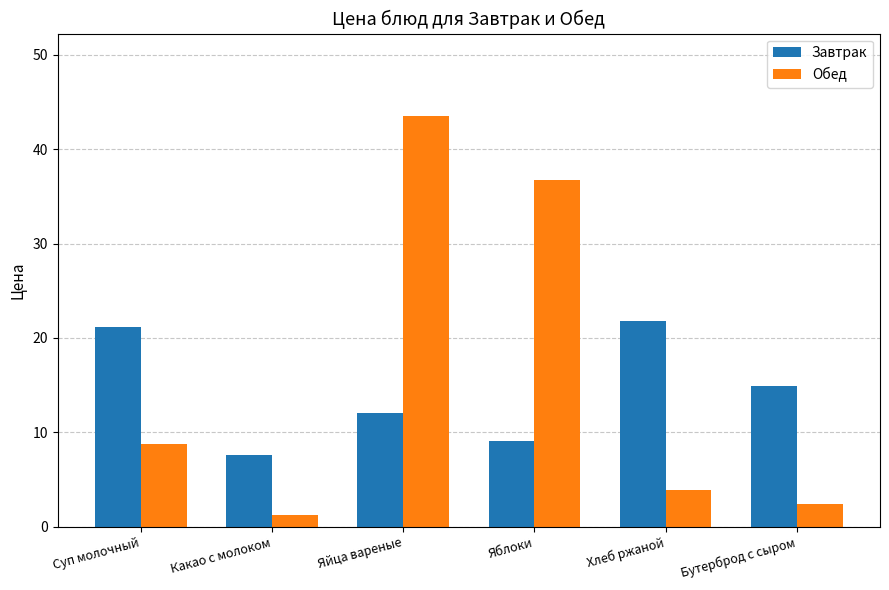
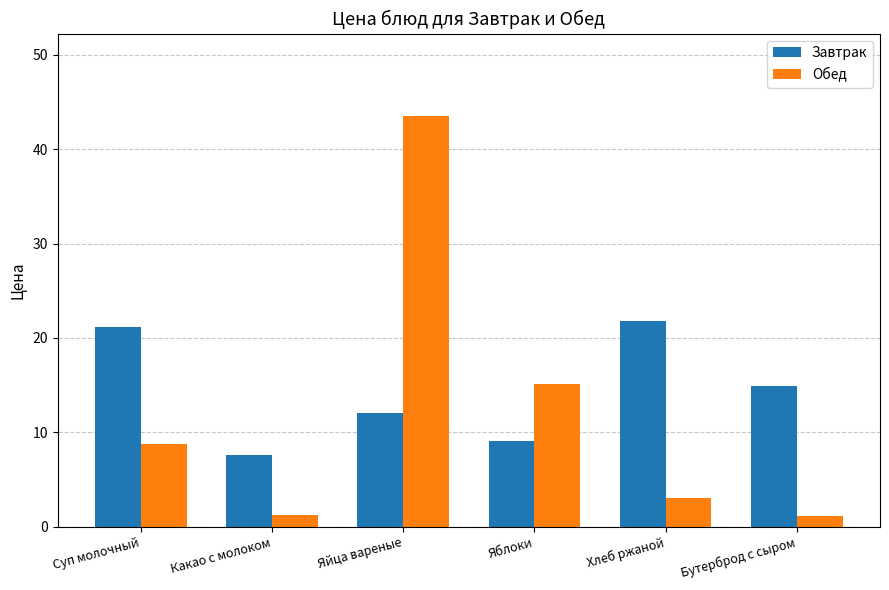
  {
    "Завтрак": {
      "Суп молочный": 21,
      "Какао с молоком": 8,
      "Яйца вареные": 12,
      "Яблоки": 9,
      "Хлеб ржаной": 22,
      "Бутерброд с сыром": 15
    },
    "Обед": {
      "Суп молочный": 9,
      "Какао с молоком": 1,
      "Яйца вареные": 44,
-     "Яблоки": 37,
-     "Хлеб ржаной": 4,
-     "Бутерброд с сыром": 2
+     "Яблоки": 15,
+     "Хлеб ржаной": 3,
+     "Бутерброд с сыром": 1
    }
  }
